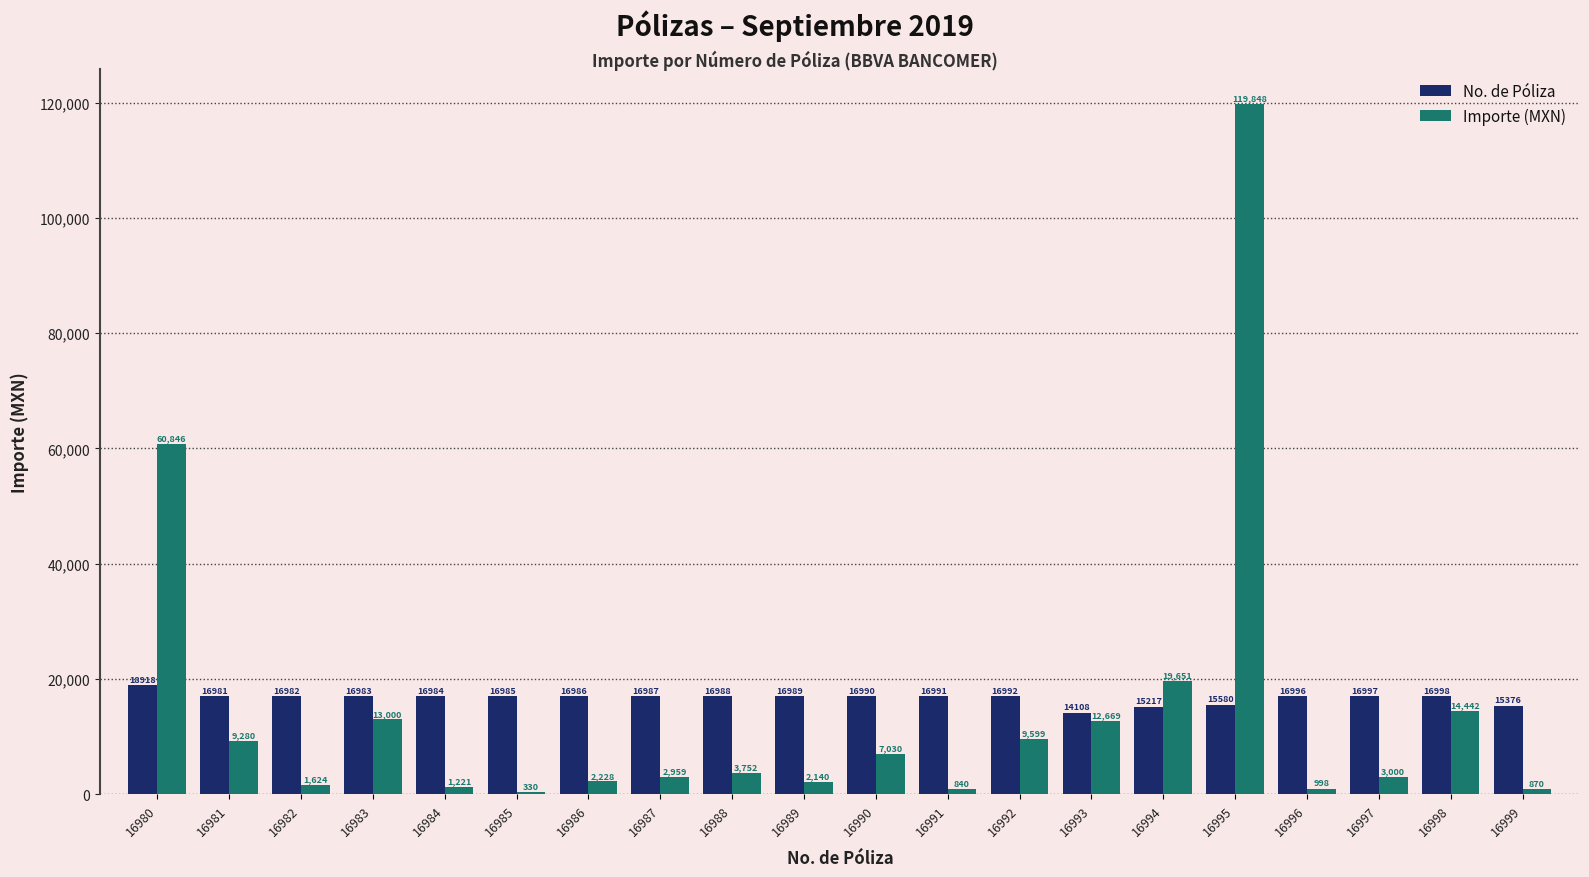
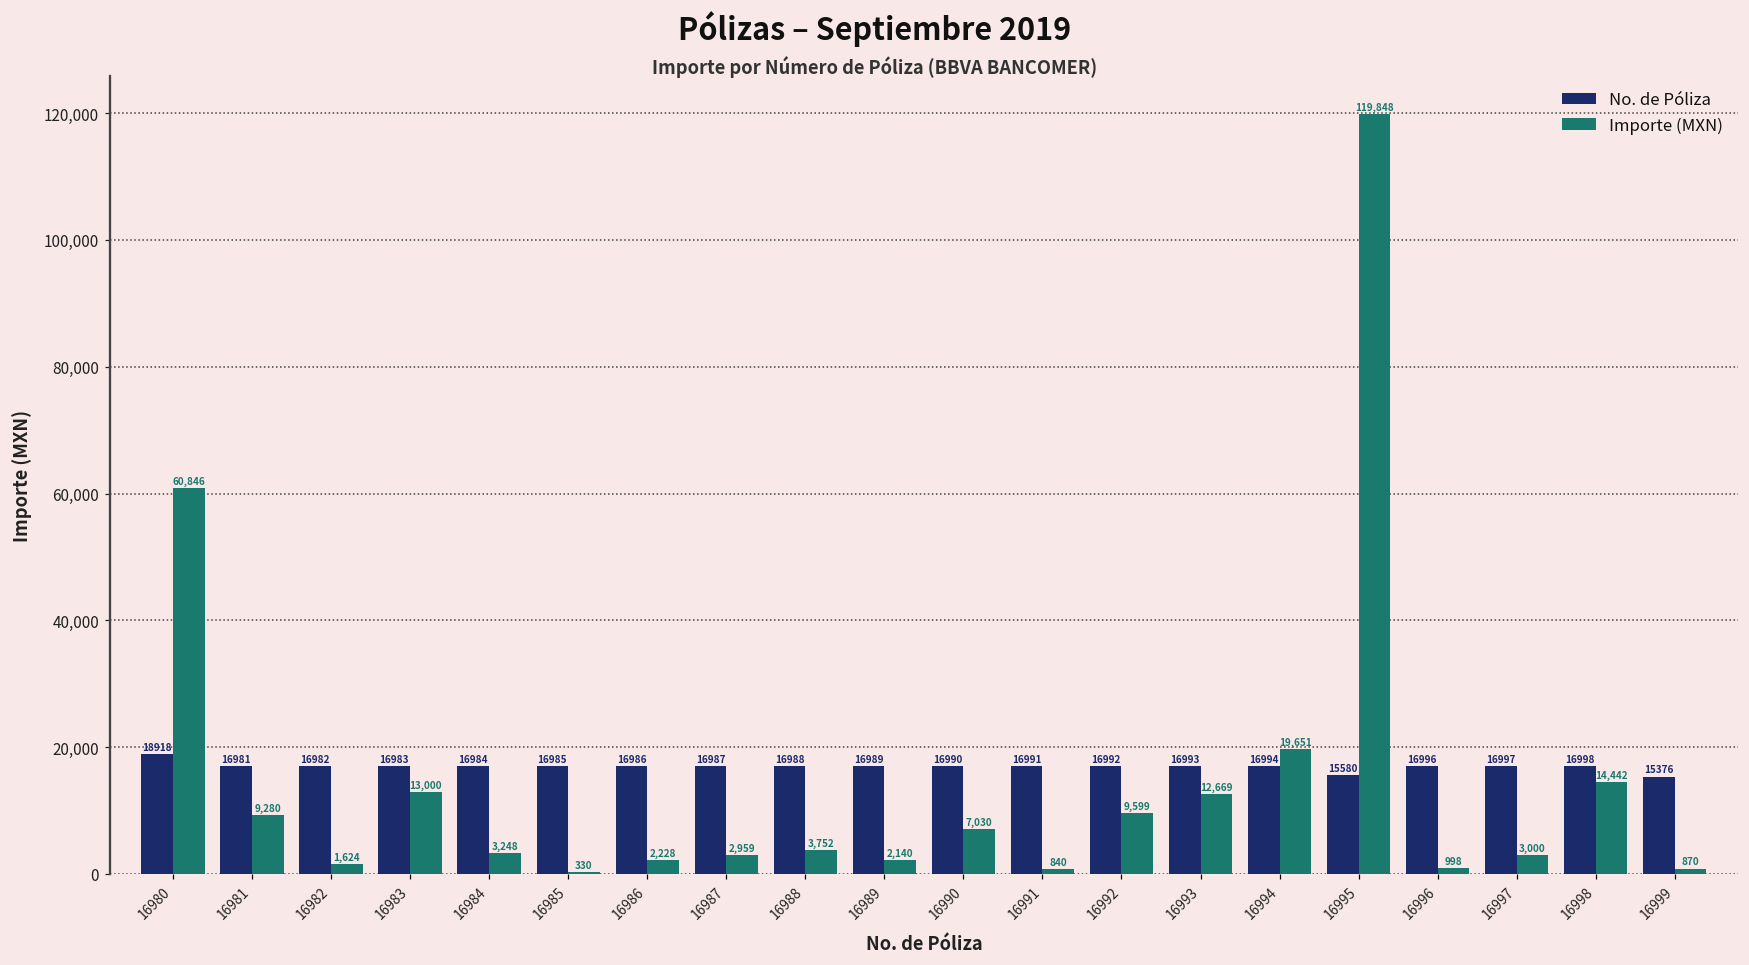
  {
    "No. de Póliza": {
      "16980": "18918",
      "16981": "16981",
      "16982": "16982",
      "16983": "16983",
      "16984": "16984",
      "16985": "16985",
      "16986": "16986",
      "16987": "16987",
      "16988": "16988",
      "16989": "16989",
      "16990": "16990",
      "16991": "16991",
      "16992": "16992",
-     "16993": "14108",
-     "16994": "15217",
+     "16993": "16993",
+     "16994": "16994",
      "16995": "15580",
      "16996": "16996",
      "16997": "16997",
      "16998": "16998",
      "16999": "15376"
    },
    "Importe (MXN)": {
      "16980": "60,846",
      "16981": "9,280",
      "16982": "1,624",
      "16983": "13,000",
-     "16984": "1,221",
+     "16984": "3,248",
      "16985": "330",
      "16986": "2,228",
      "16987": "2,959",
      "16988": "3,752",
      "16989": "2,140",
      "16990": "7,030",
      "16991": "840",
      "16992": "9,599",
      "16993": "12,669",
      "16994": "19,651",
      "16995": "119,848",
      "16996": "998",
      "16997": "3,000",
      "16998": "14,442",
      "16999": "870"
    }
  }
